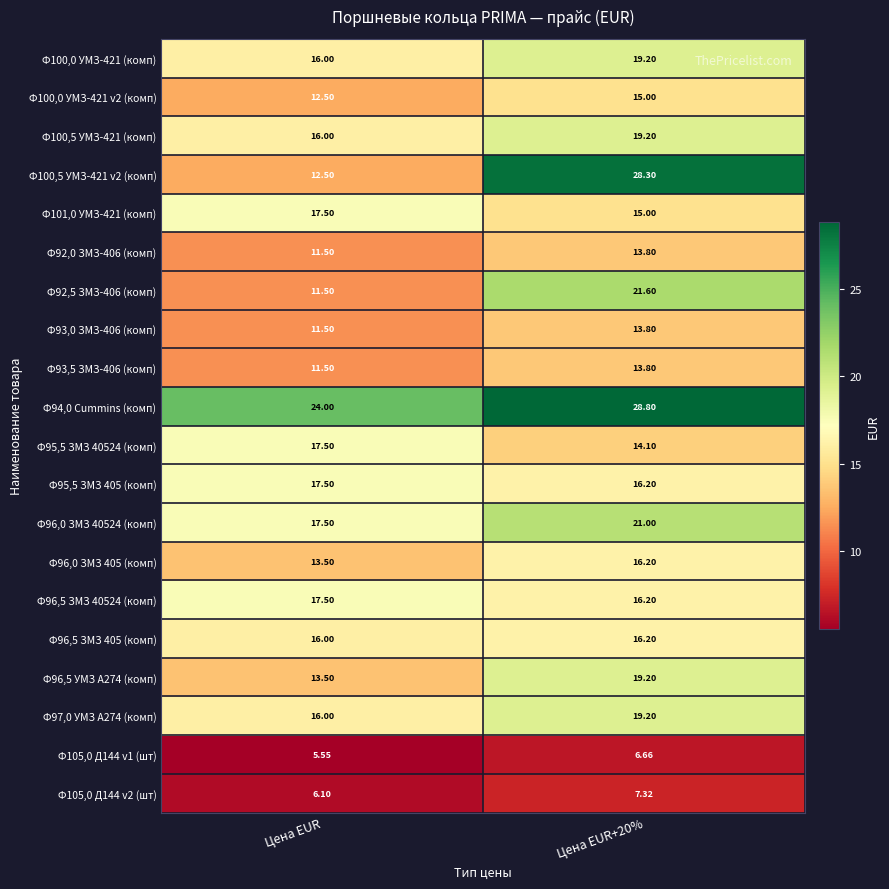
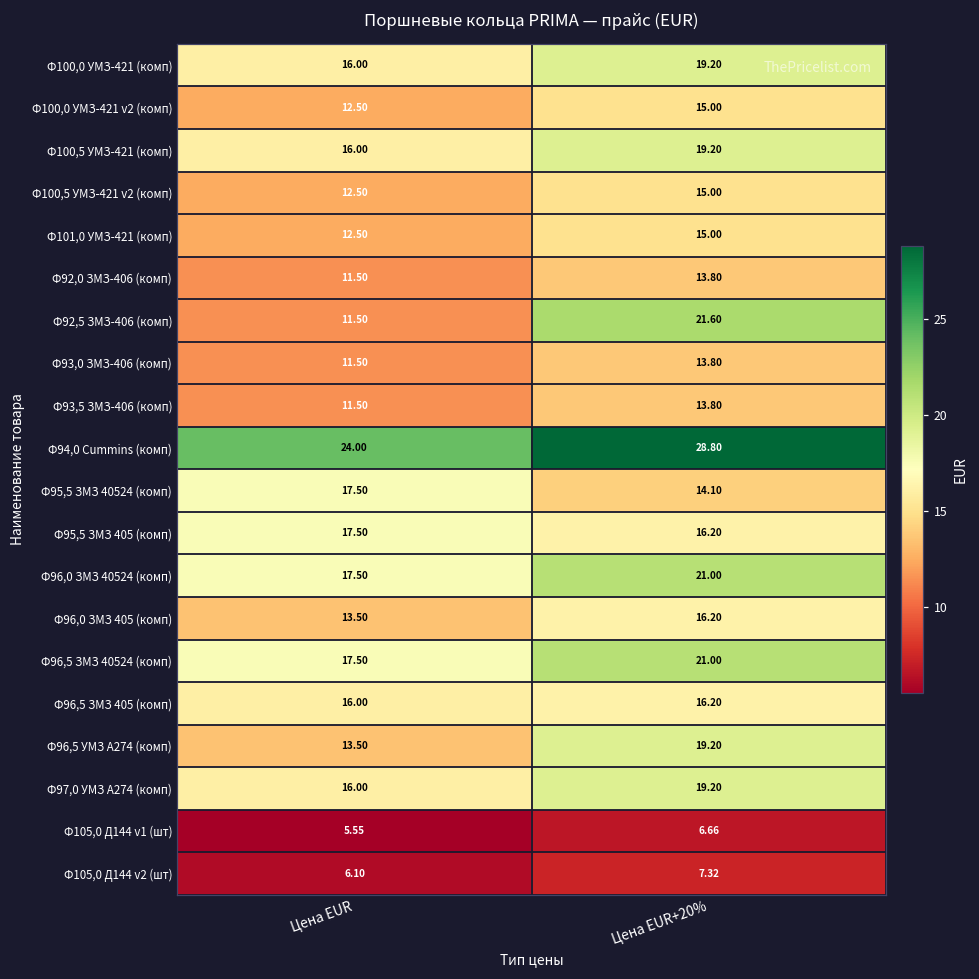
  {
    "Ф100,0 УМЗ-421 (комп)": {
      "Цена EUR": 16.00
    },
    "Ф100,0 УМЗ-421 v2 (комп)": {
      "Цена EUR": 12.50,
      "Цена EUR+20%": 15.00
    },
    "Ф100,5 УМЗ-421 (комп)": {
      "Цена EUR": 16.00,
      "Цена EUR+20%": 19.20
    },
    "Ф100,5 УМЗ-421 v2 (комп)": {
      "Цена EUR": 12.50,
-     "Цена EUR+20%": 28.30
+     "Цена EUR+20%": 15.00
    },
    "Ф101,0 УМЗ-421 (комп)": {
-     "Цена EUR": 17.50,
+     "Цена EUR": 12.50,
      "Цена EUR+20%": 15.00
    },
    "Ф92,0 ЗМЗ-406 (комп)": {
      "Цена EUR": 11.50,
      "Цена EUR+20%": 13.80
    },
    "Ф92,5 ЗМЗ-406 (комп)": {
      "Цена EUR": 11.50,
      "Цена EUR+20%": 21.60
    },
    "Ф93,0 ЗМЗ-406 (комп)": {
      "Цена EUR": 11.50,
      "Цена EUR+20%": 13.80
    },
    "Ф93,5 ЗМЗ-406 (комп)": {
      "Цена EUR": 11.50,
      "Цена EUR+20%": 13.80
    },
    "Ф94,0 Cummins (комп)": {
      "Цена EUR": 24.00,
      "Цена EUR+20%": 28.80
    },
    "Ф95,5 ЗМЗ 40524 (комп)": {
      "Цена EUR": 17.50,
      "Цена EUR+20%": 14.10
    },
    "Ф95,5 ЗМЗ 405 (комп)": {
      "Цена EUR": 17.50,
      "Цена EUR+20%": 16.20
    },
    "Ф96,0 ЗМЗ 40524 (комп)": {
      "Цена EUR": 17.50,
      "Цена EUR+20%": 21.00
    },
    "Ф96,0 ЗМЗ 405 (комп)": {
      "Цена EUR": 13.50,
      "Цена EUR+20%": 16.20
    },
    "Ф96,5 ЗМЗ 40524 (комп)": {
      "Цена EUR": 17.50,
-     "Цена EUR+20%": 16.20
+     "Цена EUR+20%": 21.00
    },
    "Ф96,5 ЗМЗ 405 (комп)": {
      "Цена EUR": 16.00,
      "Цена EUR+20%": 16.20
    },
    "Ф96,5 УМЗ А274 (комп)": {
      "Цена EUR": 13.50,
      "Цена EUR+20%": 19.20
    },
    "Ф97,0 УМЗ А274 (комп)": {
      "Цена EUR": 16.00,
      "Цена EUR+20%": 19.20
    },
    "Ф105,0 Д144 v1 (шт)": {
      "Цена EUR": 5.55,
      "Цена EUR+20%": 6.66
    },
    "Ф105,0 Д144 v2 (шт)": {
      "Цена EUR": 6.10,
      "Цена EUR+20%": 7.32
    }
  }
